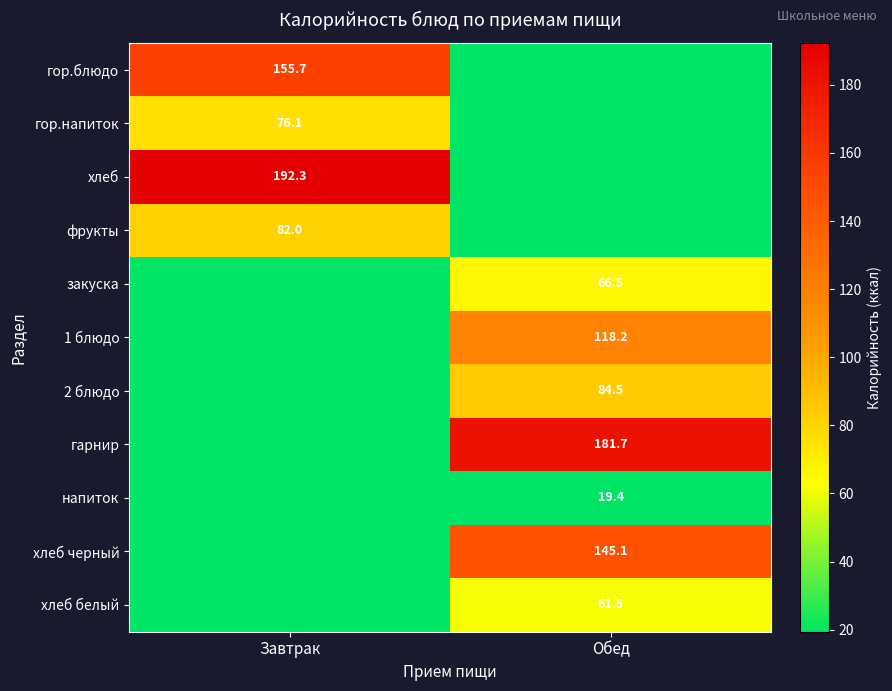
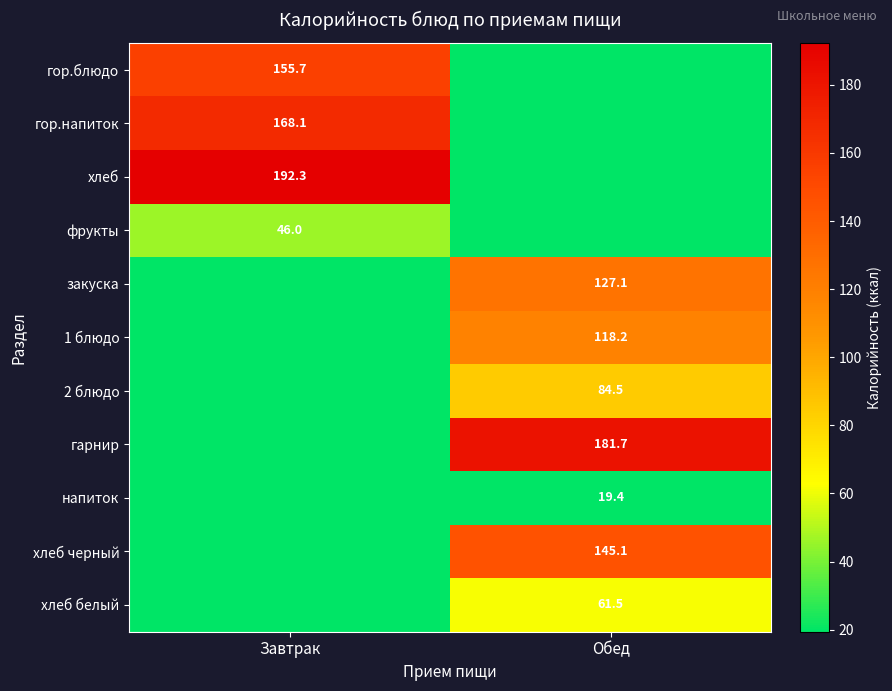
  {
    "гор.блюдо": {
      "Завтрак": 155.7
    },
    "гор.напиток": {
-     "Завтрак": 76.1
+     "Завтрак": 168.1
    },
    "хлеб": {
      "Завтрак": 192.3
    },
    "фрукты": {
-     "Завтрак": 82.0
+     "Завтрак": 46.0
    },
    "закуска": {
-     "Обед": 66.5
+     "Обед": 127.1
    },
    "1 блюдо": {
      "Обед": 118.2
    },
    "2 блюдо": {
      "Обед": 84.5
    },
    "гарнир": {
      "Обед": 181.7
    },
    "напиток": {
      "Обед": 19.4
    },
    "хлеб черный": {
      "Обед": 145.1
    },
    "хлеб белый": {
      "Обед": 61.5
    }
  }
